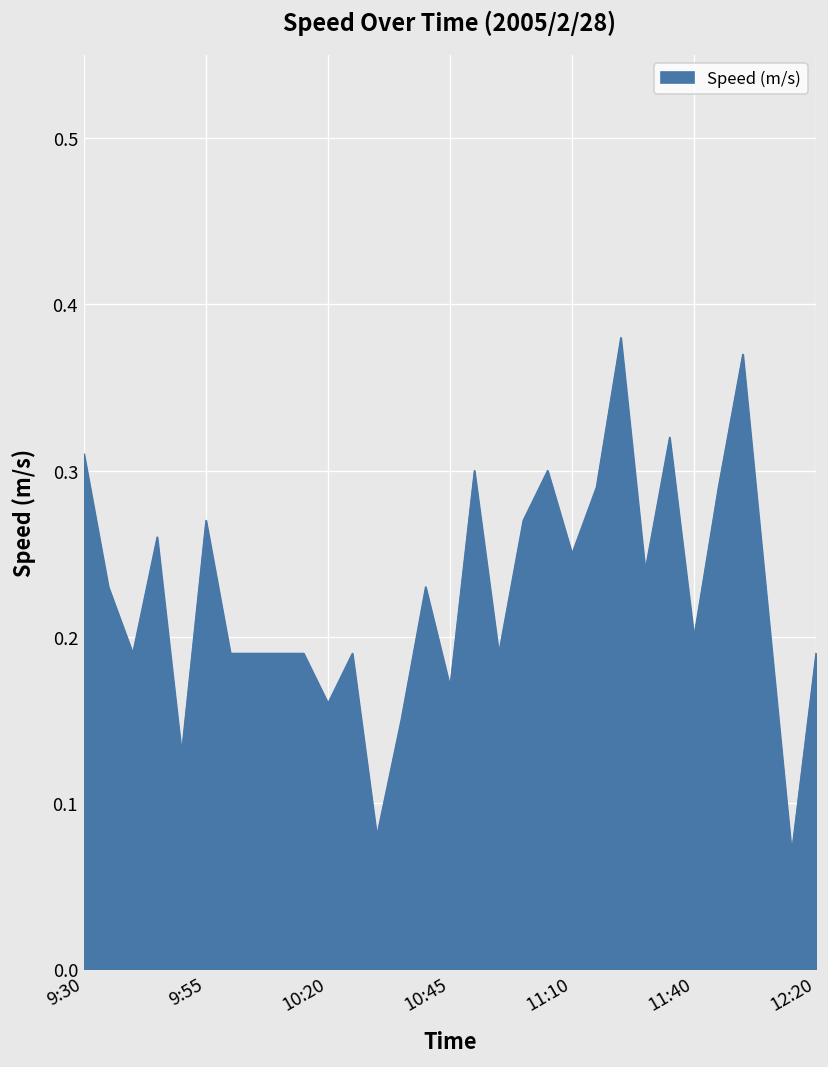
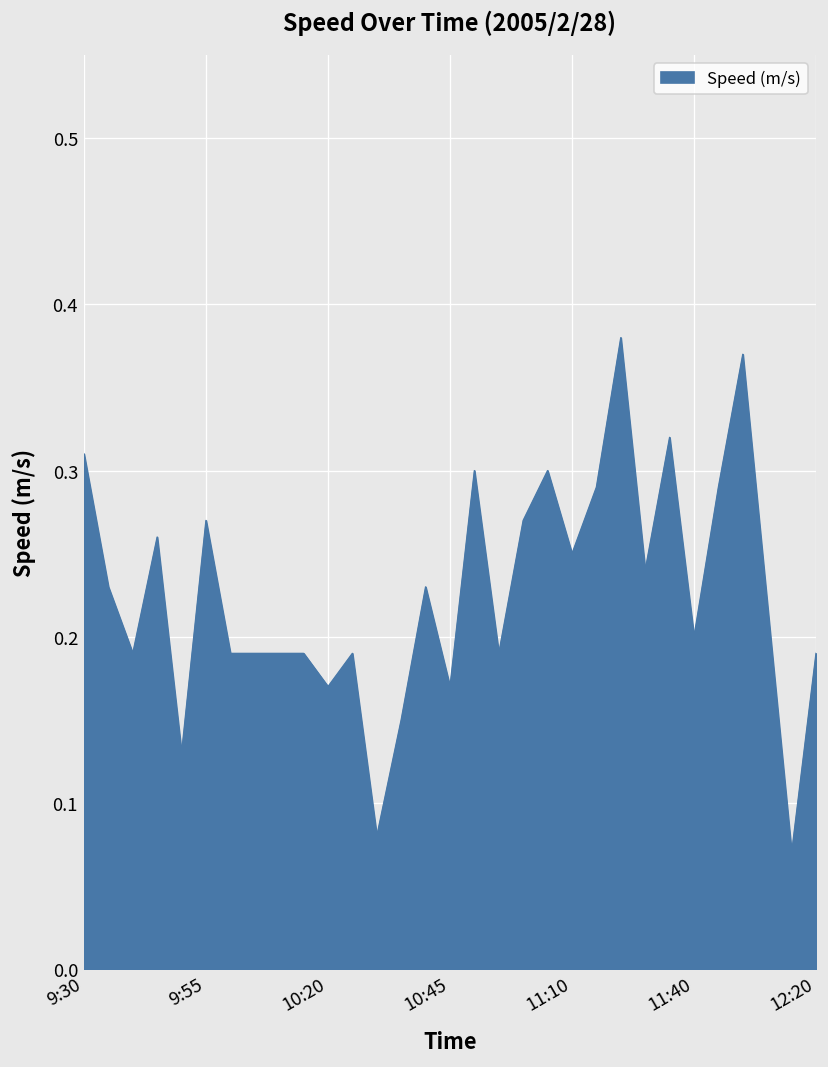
  {
    "9:30": 0.31,
    "9:55": 0.27,
-   "10:20": 0.16,
+   "10:20": 0.17,
    "10:45": 0.17,
    "11:10": 0.25,
    "11:40": 0.20,
    "12:20": 0.19
  }
